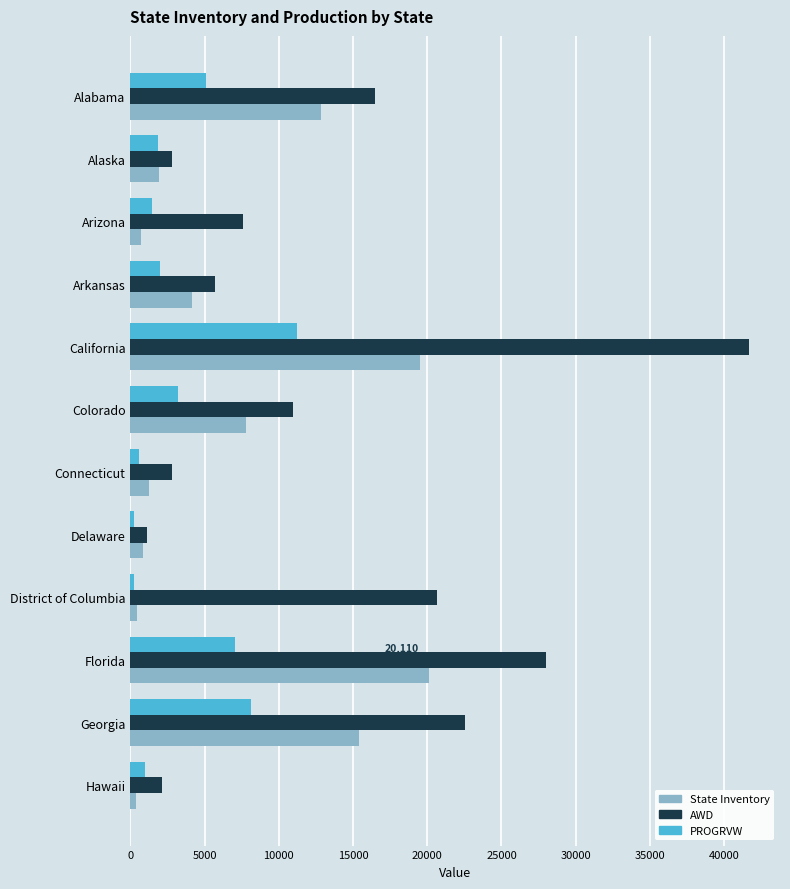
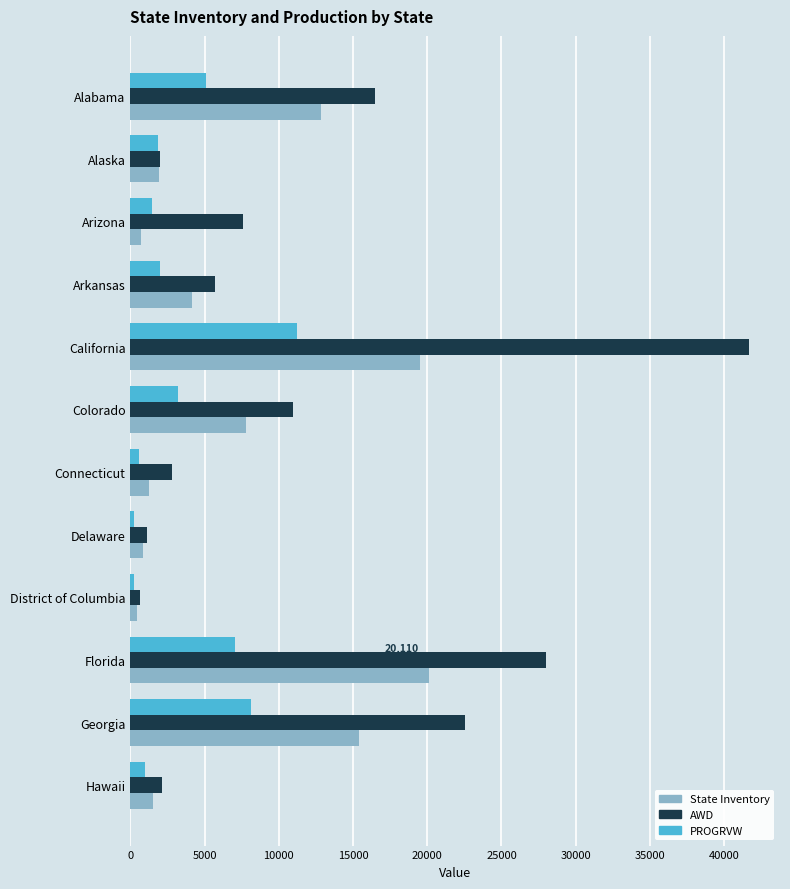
  {
    "State Inventory": {
      "Alabama": 12800,
      "Alaska": 1900,
      "Arizona": 700,
      "Arkansas": 4100,
      "California": 19500,
      "Colorado": 7800,
      "Connecticut": 1200,
      "Delaware": 800,
      "District of Columbia": 500,
      "Georgia": 15400,
-     "Hawaii": 400
+     "Hawaii": 1600
    },
    "AWD": {
      "Alabama": 16500,
-     "Alaska": 2800,
+     "Alaska": 2000,
      "Arizona": 7600,
      "Arkansas": 5700,
      "California": 41700,
      "Colorado": 10900,
      "Connecticut": 2800,
      "Delaware": 1100,
-     "District of Columbia": 20700,
+     "District of Columbia": 700,
      "Florida": 28000,
      "Georgia": 22500,
      "Hawaii": 2200
    },
    "PROGRVW": {
      "Alabama": 5100,
      "Alaska": 1800,
      "Arizona": 1500,
      "Arkansas": 2000,
      "California": 11300,
      "Colorado": 3200,
      "Connecticut": 600,
      "Delaware": 200,
      "District of Columbia": 200,
      "Florida": 7000,
      "Georgia": 8200,
      "Hawaii": 1000
    }
  }
